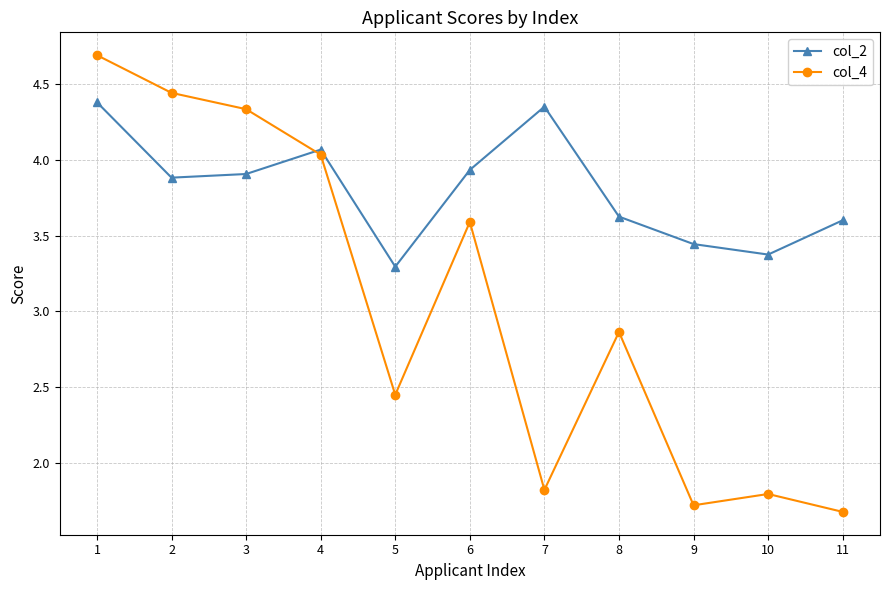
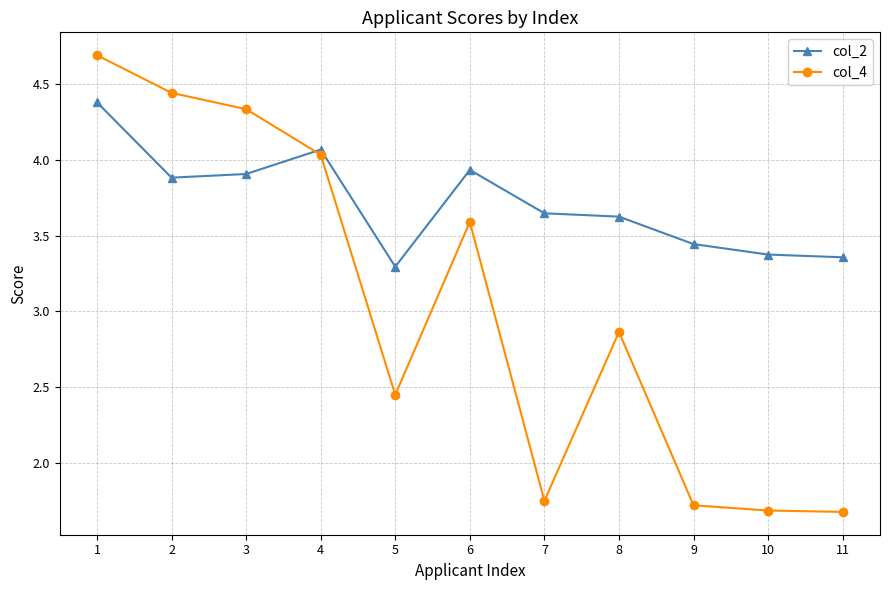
  {
    "col_2": {
      "1": 4.38,
      "2": 3.88,
      "3": 3.91,
      "4": 4.07,
      "5": 3.30,
      "6": 3.93,
-     "7": 4.35,
+     "7": 3.65,
      "8": 3.63,
      "9": 3.44,
      "10": 3.38,
-     "11": 3.60
+     "11": 3.36
    },
    "col_4": {
      "1": 4.69,
      "2": 4.44,
      "3": 4.33,
      "4": 4.03,
      "5": 2.45,
      "6": 3.59,
-     "7": 1.82,
+     "7": 1.75,
      "8": 2.86,
      "9": 1.72,
-     "10": 1.80,
+     "10": 1.69,
      "11": 1.68
    }
  }
